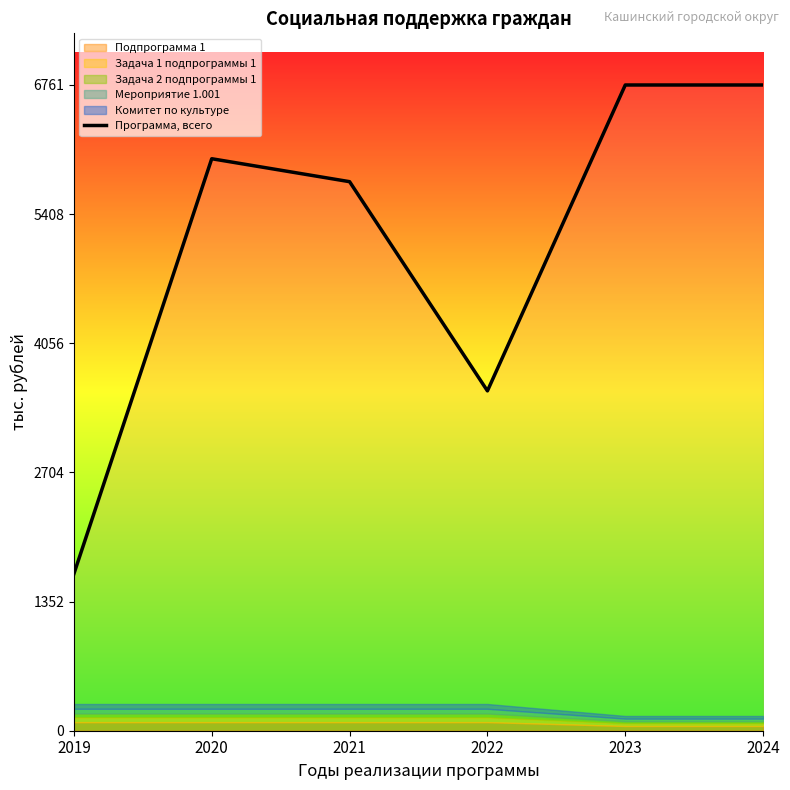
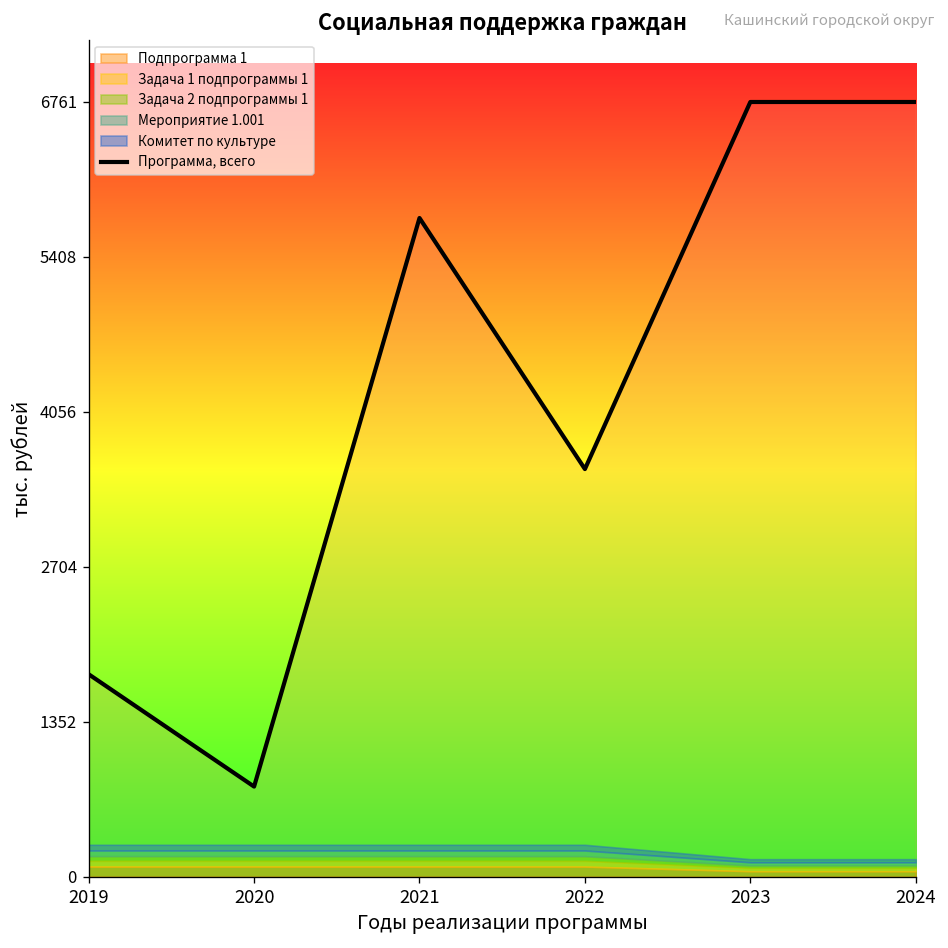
  {
    "Программа, всего": {
-     "2019": 1600,
-     "2020": 6000,
+     "2019": 1800,
+     "2020": 800,
      "2021": 5700,
      "2022": 3600,
      "2023": 6800,
      "2024": 6800
    },
    "Задача 2 подпрограммы 1": {
      "2019": 0,
      "2020": 0,
      "2021": 0,
      "2022": 0
    },
    "Мероприятие 1.001": {
      "2019": 100,
      "2020": 100,
      "2021": 100,
      "2022": 100,
      "2023": 0,
      "2024": 0
    },
    "Комитет по культуре": {
      "2019": 100,
      "2020": 100,
      "2021": 100,
      "2022": 100,
      "2023": 0,
      "2024": 0
    }
  }
